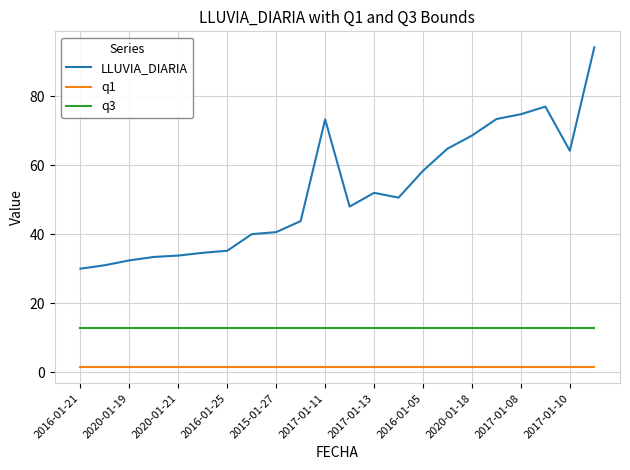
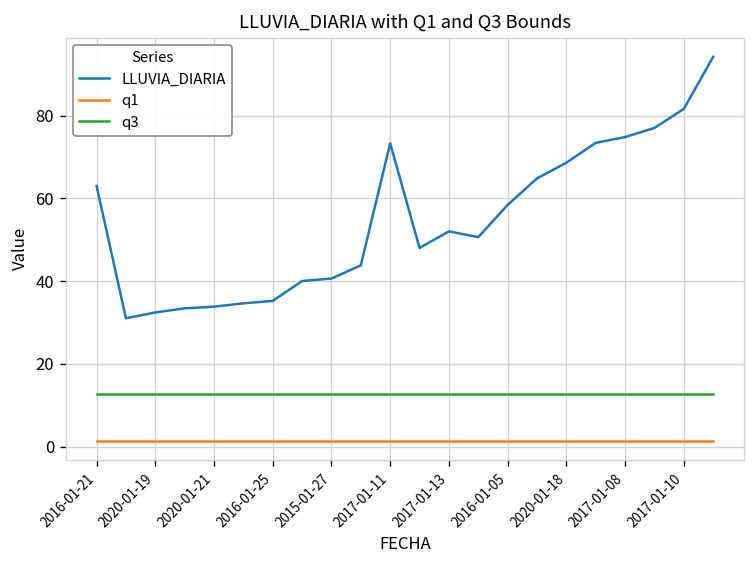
  {
    "LLUVIA_DIARIA": {
-     "2016-01-21": 30,
+     "2016-01-21": 63,
      "2020-01-19": 32,
      "2020-01-21": 34,
      "2016-01-25": 35,
      "2015-01-27": 41,
      "2017-01-11": 73,
      "2017-01-13": 52,
      "2016-01-05": 58,
      "2020-01-18": 69,
      "2017-01-08": 75,
-     "2017-01-10": 64
+     "2017-01-10": 82
    },
    "q1": {
      "2016-01-21": 1,
      "2020-01-19": 1,
      "2020-01-21": 1,
      "2016-01-25": 1,
      "2015-01-27": 1,
      "2017-01-11": 1,
      "2017-01-13": 1,
      "2016-01-05": 1,
      "2020-01-18": 1,
      "2017-01-08": 1,
      "2017-01-10": 1
    },
    "q3": {
      "2016-01-21": 13,
      "2020-01-19": 13,
      "2020-01-21": 13,
      "2016-01-25": 13,
      "2015-01-27": 13,
      "2017-01-11": 13,
      "2017-01-13": 13,
      "2016-01-05": 13,
      "2020-01-18": 13,
      "2017-01-08": 13,
      "2017-01-10": 13
    }
  }
